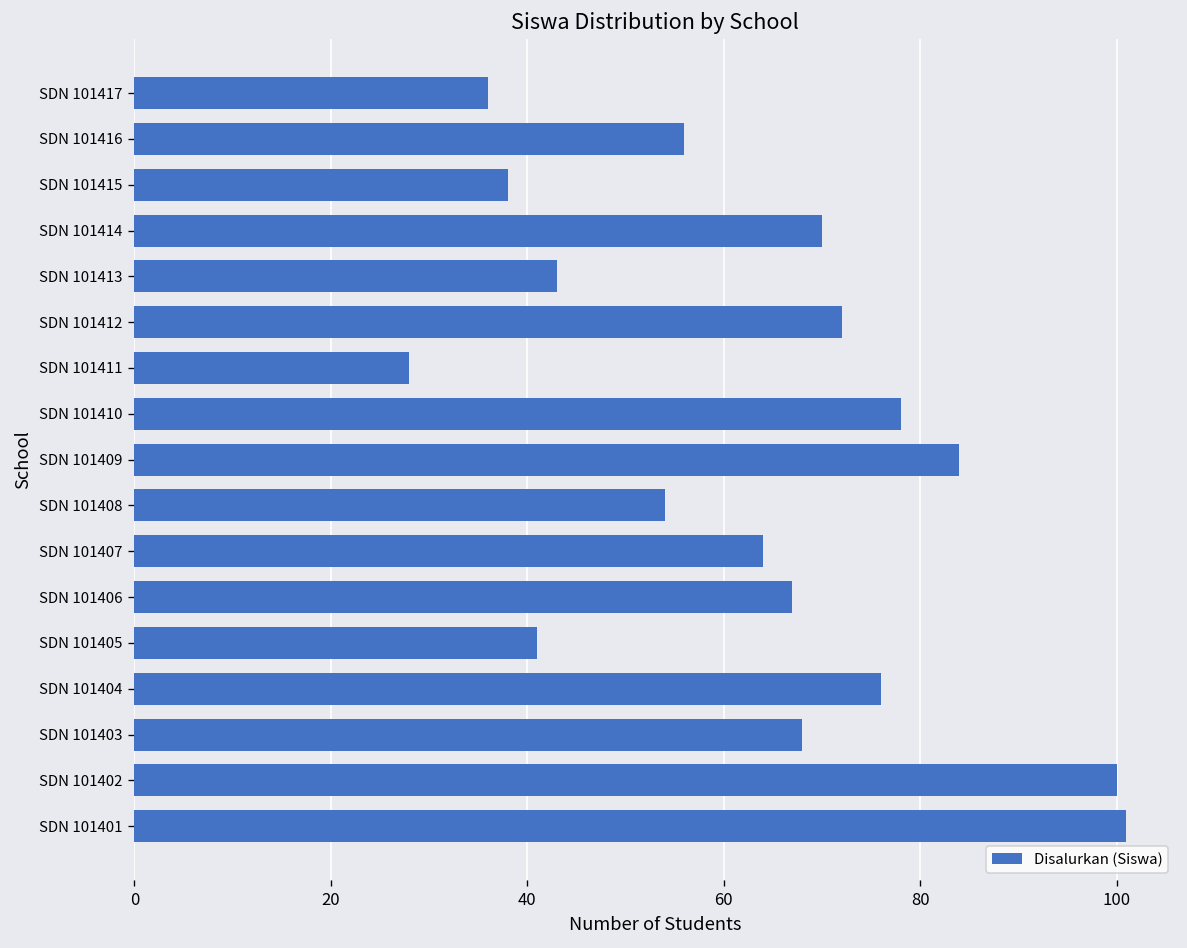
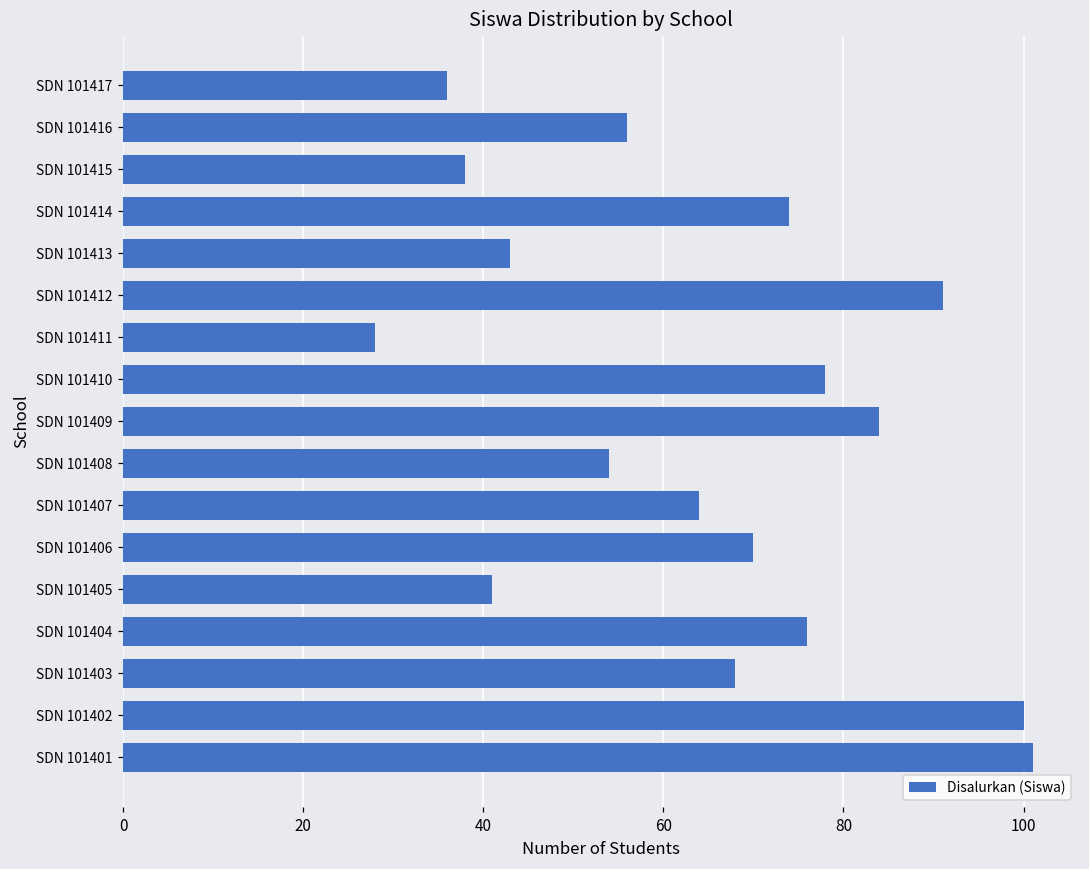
  {
    "SDN 101417": 36,
    "SDN 101416": 56,
    "SDN 101415": 38,
-   "SDN 101414": 70,
+   "SDN 101414": 74,
    "SDN 101413": 43,
-   "SDN 101412": 72,
+   "SDN 101412": 91,
    "SDN 101411": 28,
    "SDN 101410": 78,
    "SDN 101409": 84,
    "SDN 101408": 54,
    "SDN 101407": 64,
-   "SDN 101406": 67,
+   "SDN 101406": 70,
    "SDN 101405": 41,
    "SDN 101404": 76,
    "SDN 101403": 68,
    "SDN 101402": 100,
    "SDN 101401": 101
  }
